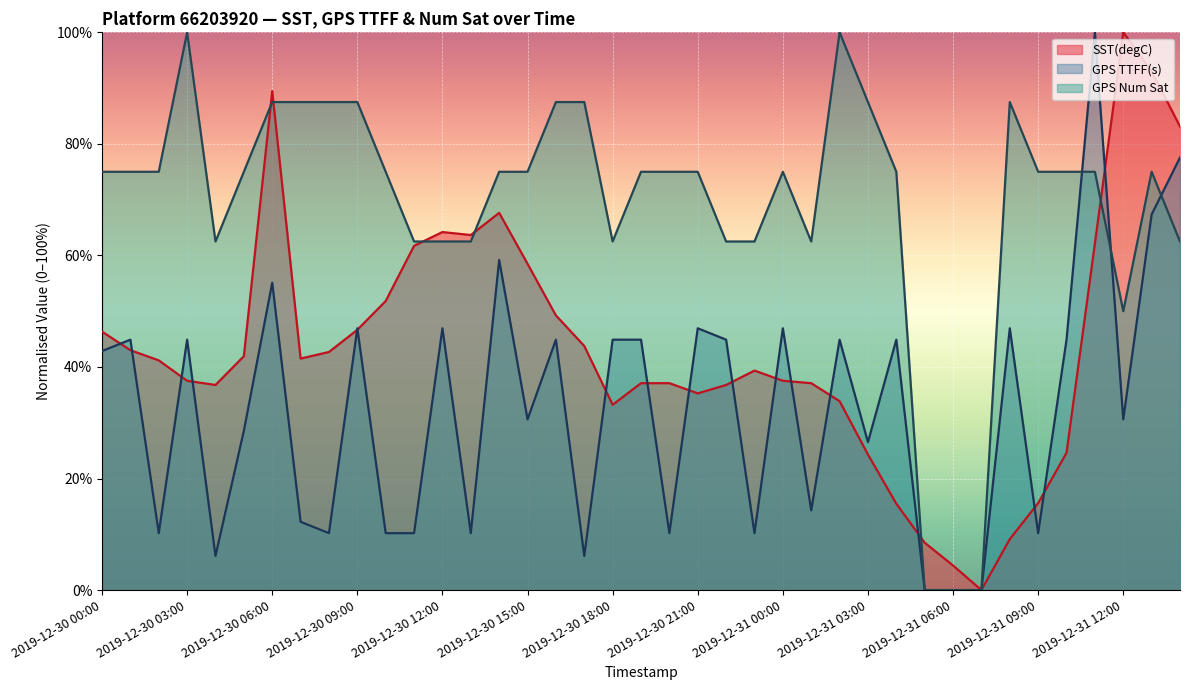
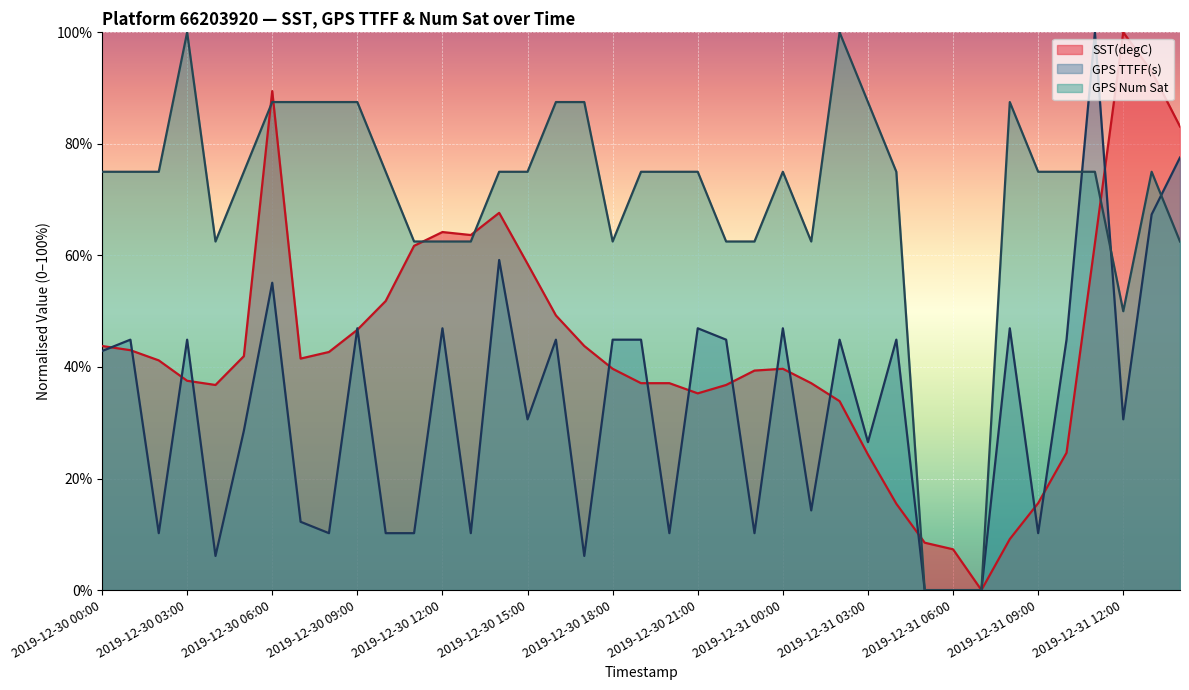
  {
    "SST(degC)": {
-     "2019-12-30 00:00": "46%",
+     "2019-12-30 00:00": "44%",
      "2019-12-30 03:00": "38%",
      "2019-12-30 06:00": "89%",
      "2019-12-30 12:00": "64%",
      "2019-12-30 15:00": "58%",
-     "2019-12-30 18:00": "33%",
+     "2019-12-30 18:00": "40%",
      "2019-12-30 21:00": "35%",
-     "2019-12-31 00:00": "38%",
+     "2019-12-31 00:00": "40%",
      "2019-12-31 03:00": "24%",
-     "2019-12-31 06:00": "4%",
+     "2019-12-31 06:00": "7%",
      "2019-12-31 09:00": "16%",
      "2019-12-31 12:00": "100%"
    }
  }
